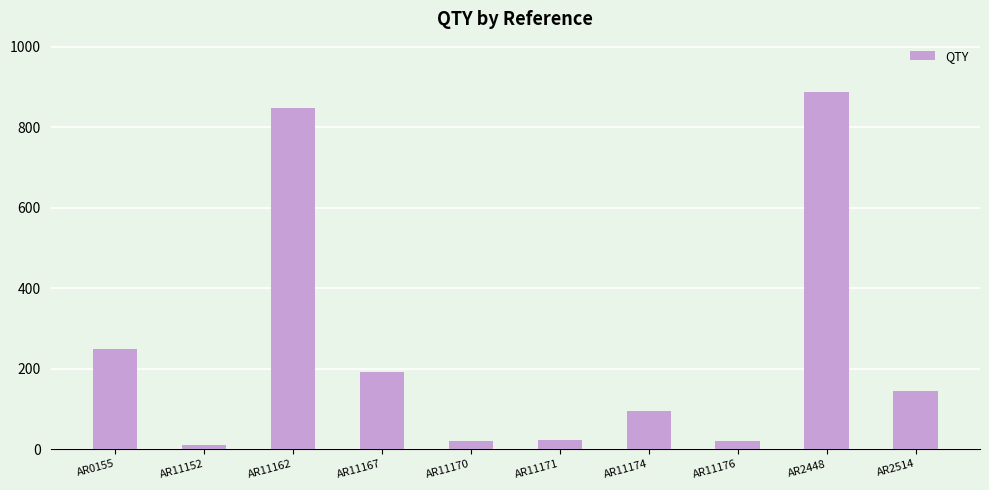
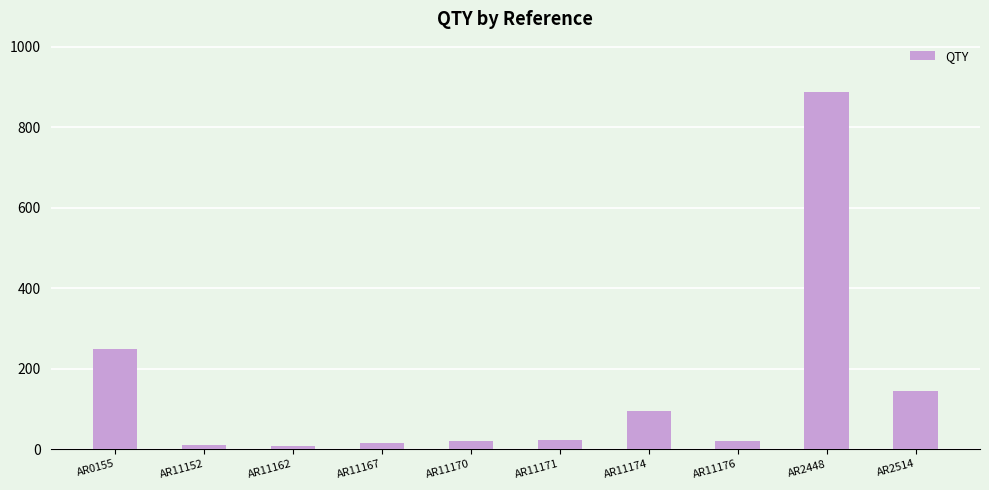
  {
    "AR0155": 250,
    "AR11152": 10,
-   "AR11162": 850,
-   "AR11167": 190,
+   "AR11162": 10,
+   "AR11167": 10,
    "AR11170": 20,
    "AR11171": 20,
    "AR11174": 90,
    "AR11176": 20,
    "AR2448": 890,
    "AR2514": 140
  }
